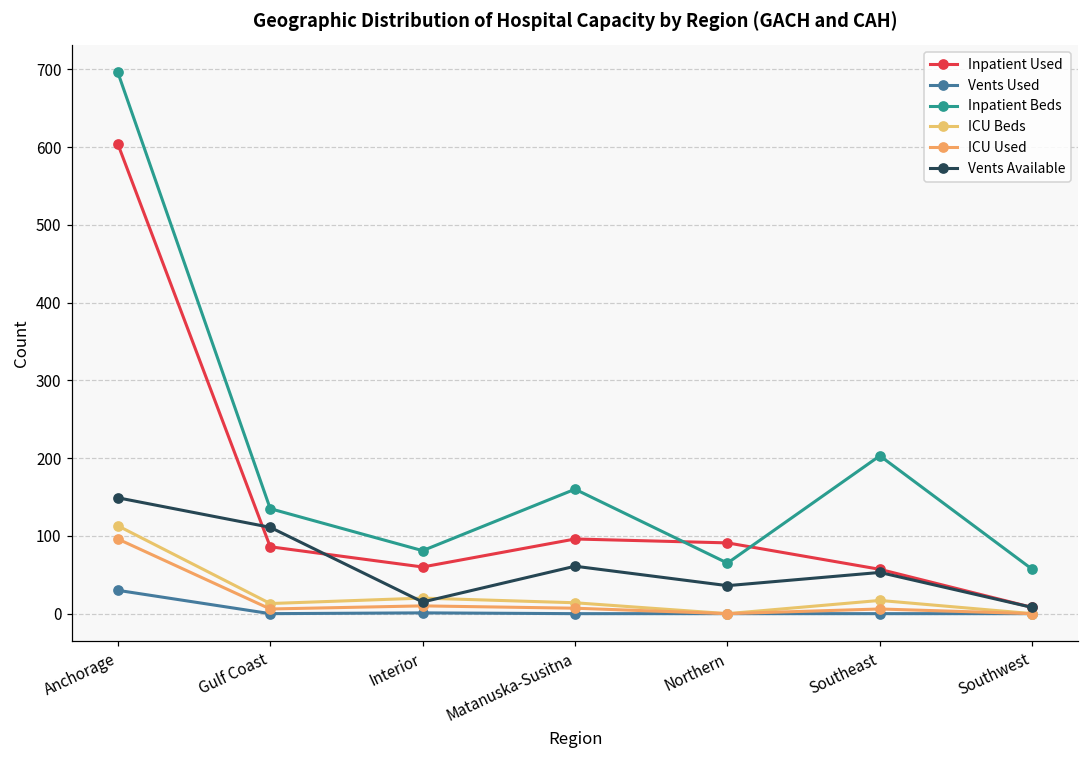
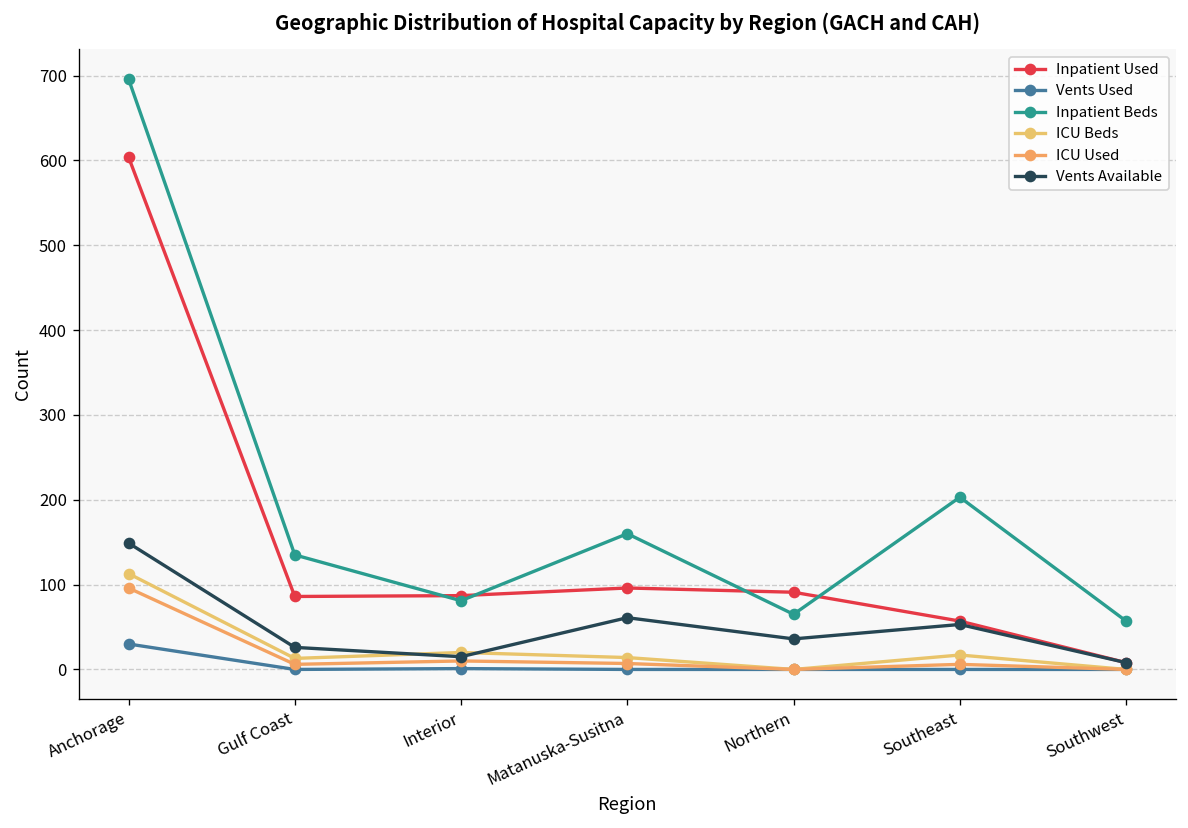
  {
    "Inpatient Used": {
      "Anchorage": 600,
      "Gulf Coast": 90,
-     "Interior": 60,
+     "Interior": 90,
      "Matanuska-Susitna": 100,
      "Northern": 90,
      "Southeast": 60
    },
    "Vents Available": {
      "Anchorage": 150,
-     "Gulf Coast": 110,
+     "Gulf Coast": 30,
      "Interior": 20,
      "Matanuska-Susitna": 60,
      "Northern": 40,
      "Southeast": 50
    }
  }
